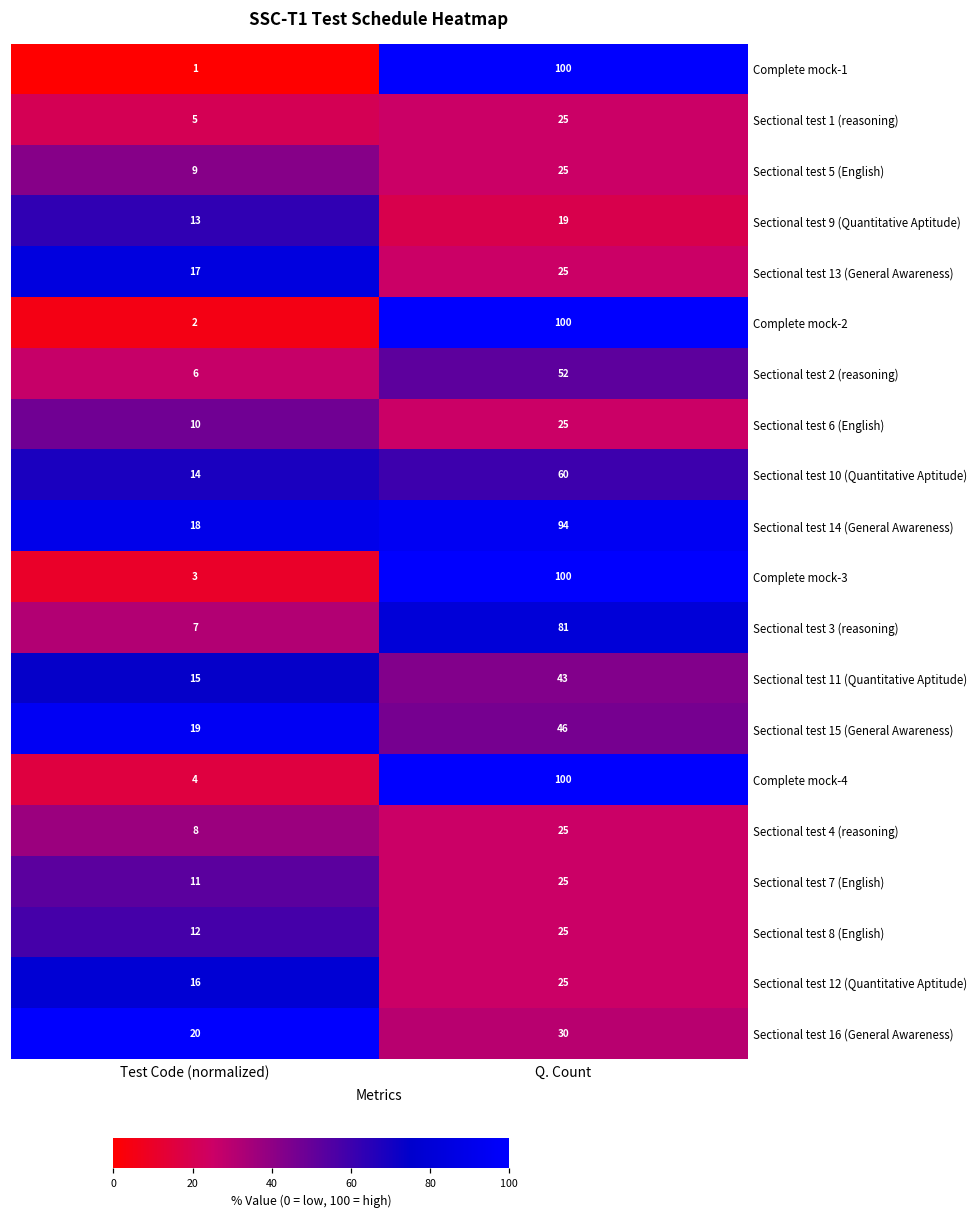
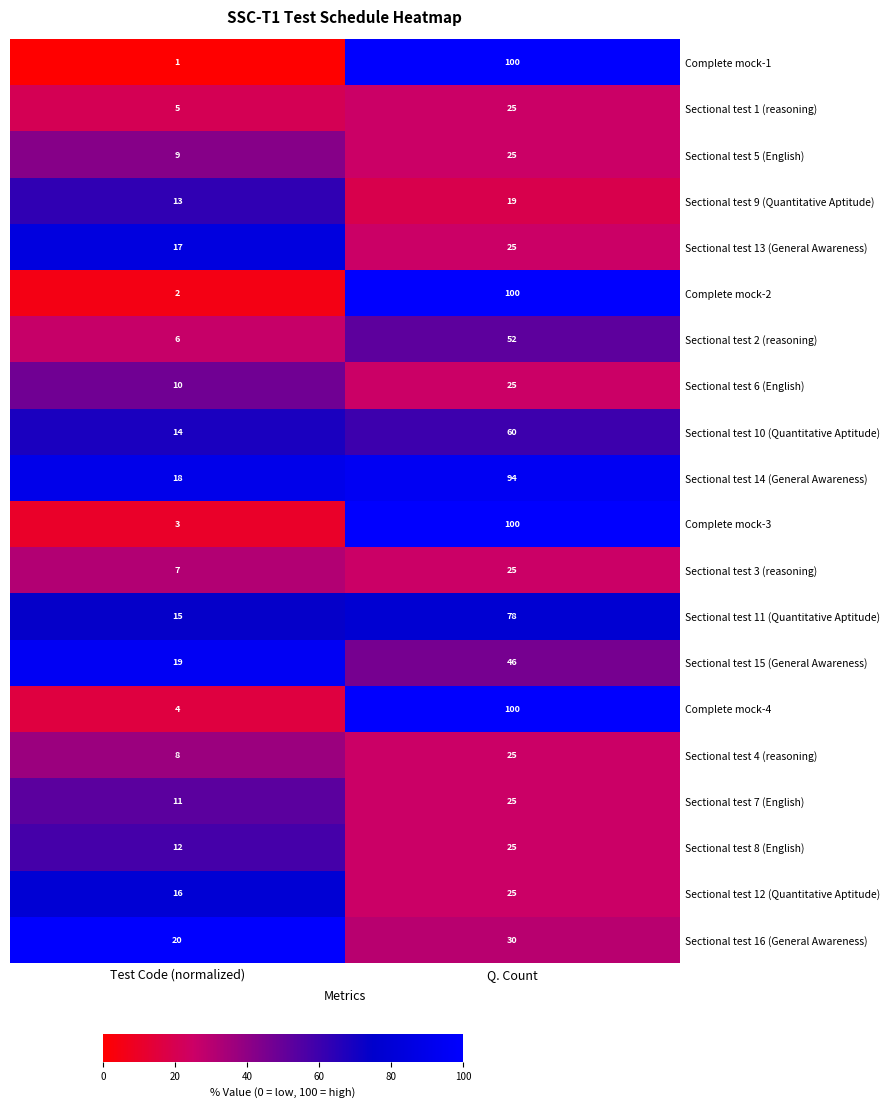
  {
    "Complete mock-1": {
      "Test Code (normalized)": 1,
      "Q. Count": 100
    },
    "Sectional test 1 (reasoning)": {
      "Test Code (normalized)": 5,
      "Q. Count": 25
    },
    "Sectional test 5 (English)": {
      "Test Code (normalized)": 9,
      "Q. Count": 25
    },
    "Sectional test 9 (Quantitative Aptitude)": {
      "Test Code (normalized)": 13,
      "Q. Count": 19
    },
    "Sectional test 13 (General Awareness)": {
      "Test Code (normalized)": 17,
      "Q. Count": 25
    },
    "Complete mock-2": {
      "Test Code (normalized)": 2,
      "Q. Count": 100
    },
    "Sectional test 2 (reasoning)": {
      "Test Code (normalized)": 6,
      "Q. Count": 52
    },
    "Sectional test 6 (English)": {
      "Test Code (normalized)": 10,
      "Q. Count": 25
    },
    "Sectional test 10 (Quantitative Aptitude)": {
      "Test Code (normalized)": 14,
      "Q. Count": 60
    },
    "Sectional test 14 (General Awareness)": {
      "Test Code (normalized)": 18,
      "Q. Count": 94
    },
    "Complete mock-3": {
      "Test Code (normalized)": 3,
      "Q. Count": 100
    },
    "Sectional test 3 (reasoning)": {
      "Test Code (normalized)": 7,
-     "Q. Count": 81
+     "Q. Count": 25
    },
    "Sectional test 11 (Quantitative Aptitude)": {
      "Test Code (normalized)": 15,
-     "Q. Count": 43
+     "Q. Count": 78
    },
    "Sectional test 15 (General Awareness)": {
      "Test Code (normalized)": 19,
      "Q. Count": 46
    },
    "Complete mock-4": {
      "Test Code (normalized)": 4,
      "Q. Count": 100
    },
    "Sectional test 4 (reasoning)": {
      "Test Code (normalized)": 8,
      "Q. Count": 25
    },
    "Sectional test 7 (English)": {
      "Test Code (normalized)": 11,
      "Q. Count": 25
    },
    "Sectional test 8 (English)": {
      "Test Code (normalized)": 12,
      "Q. Count": 25
    },
    "Sectional test 12 (Quantitative Aptitude)": {
      "Test Code (normalized)": 16,
      "Q. Count": 25
    },
    "Sectional test 16 (General Awareness)": {
      "Test Code (normalized)": 20,
      "Q. Count": 30
    }
  }
